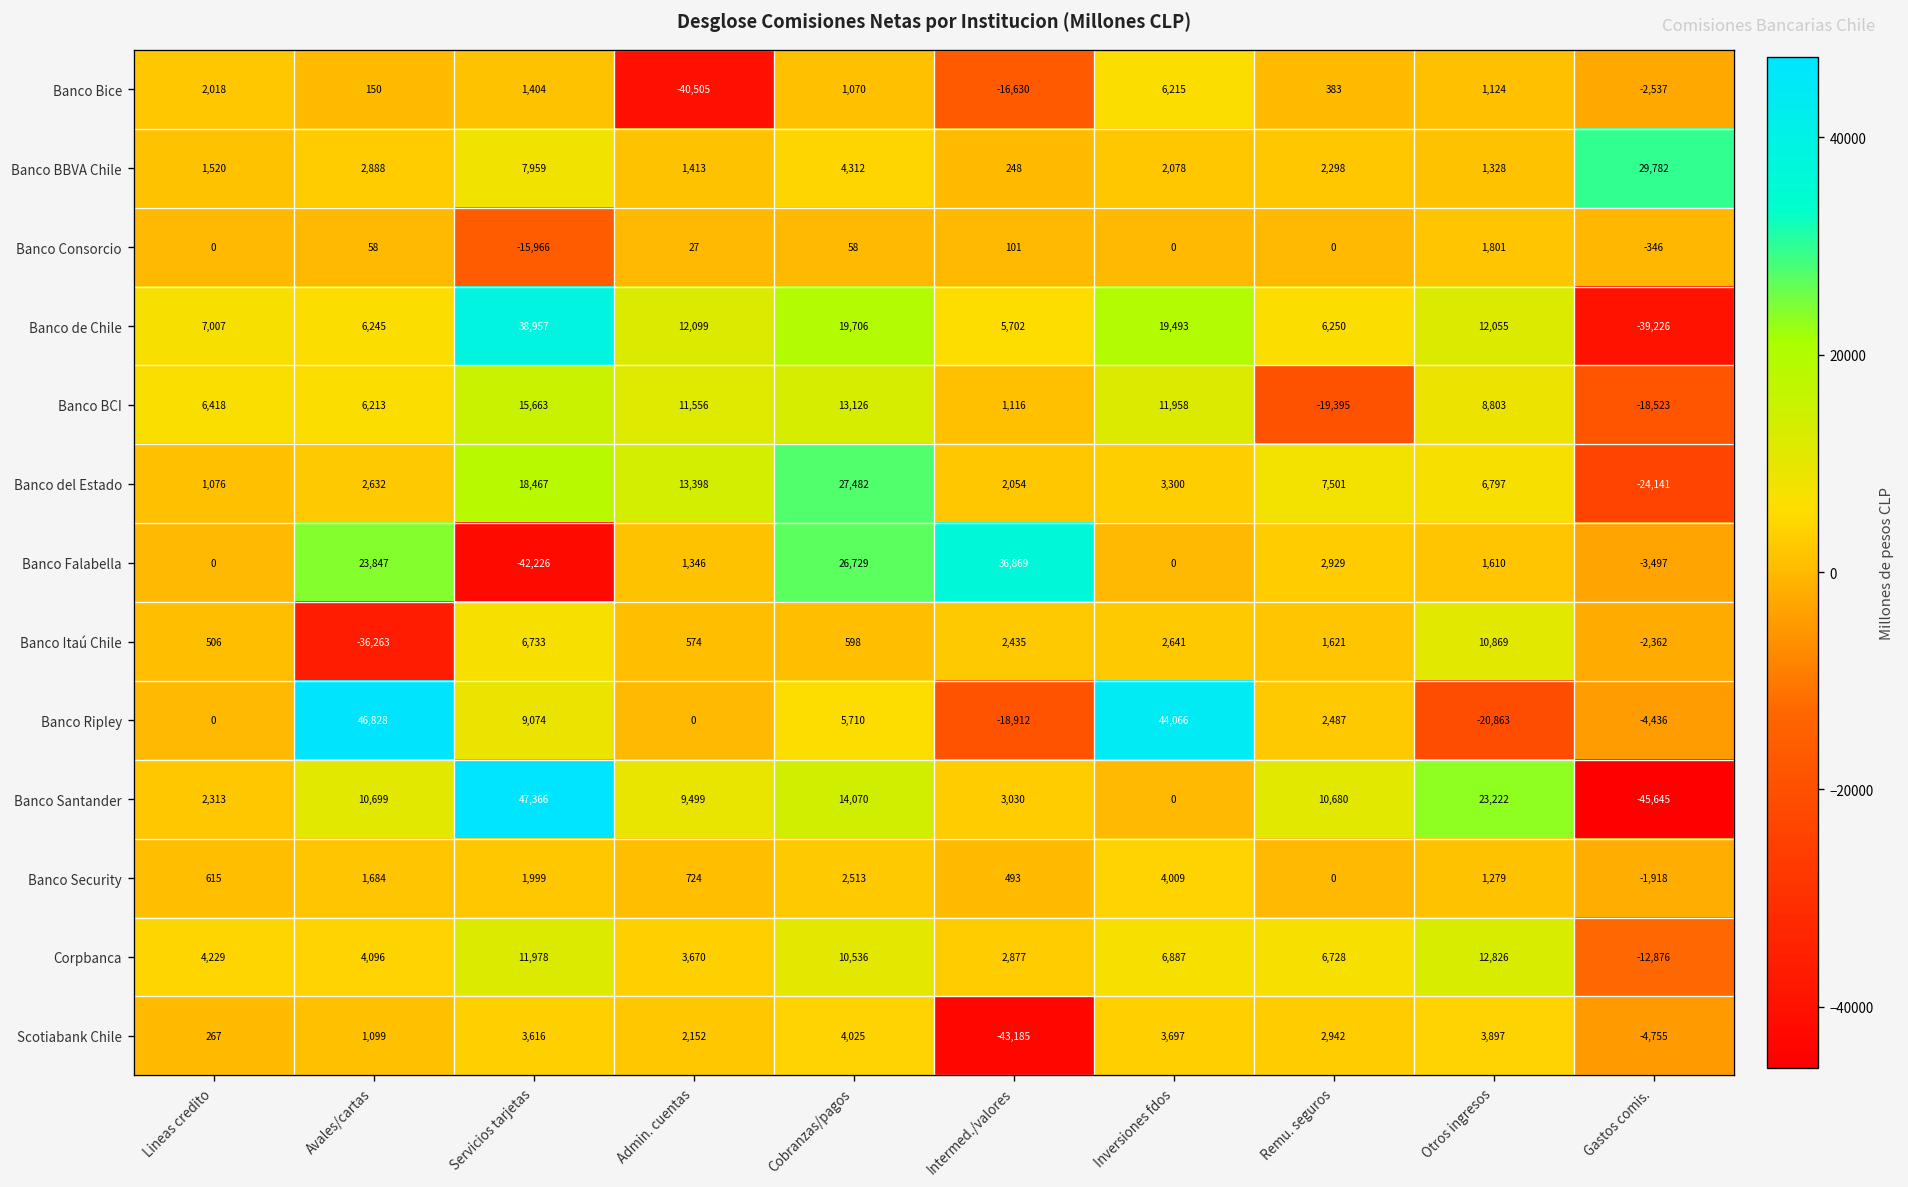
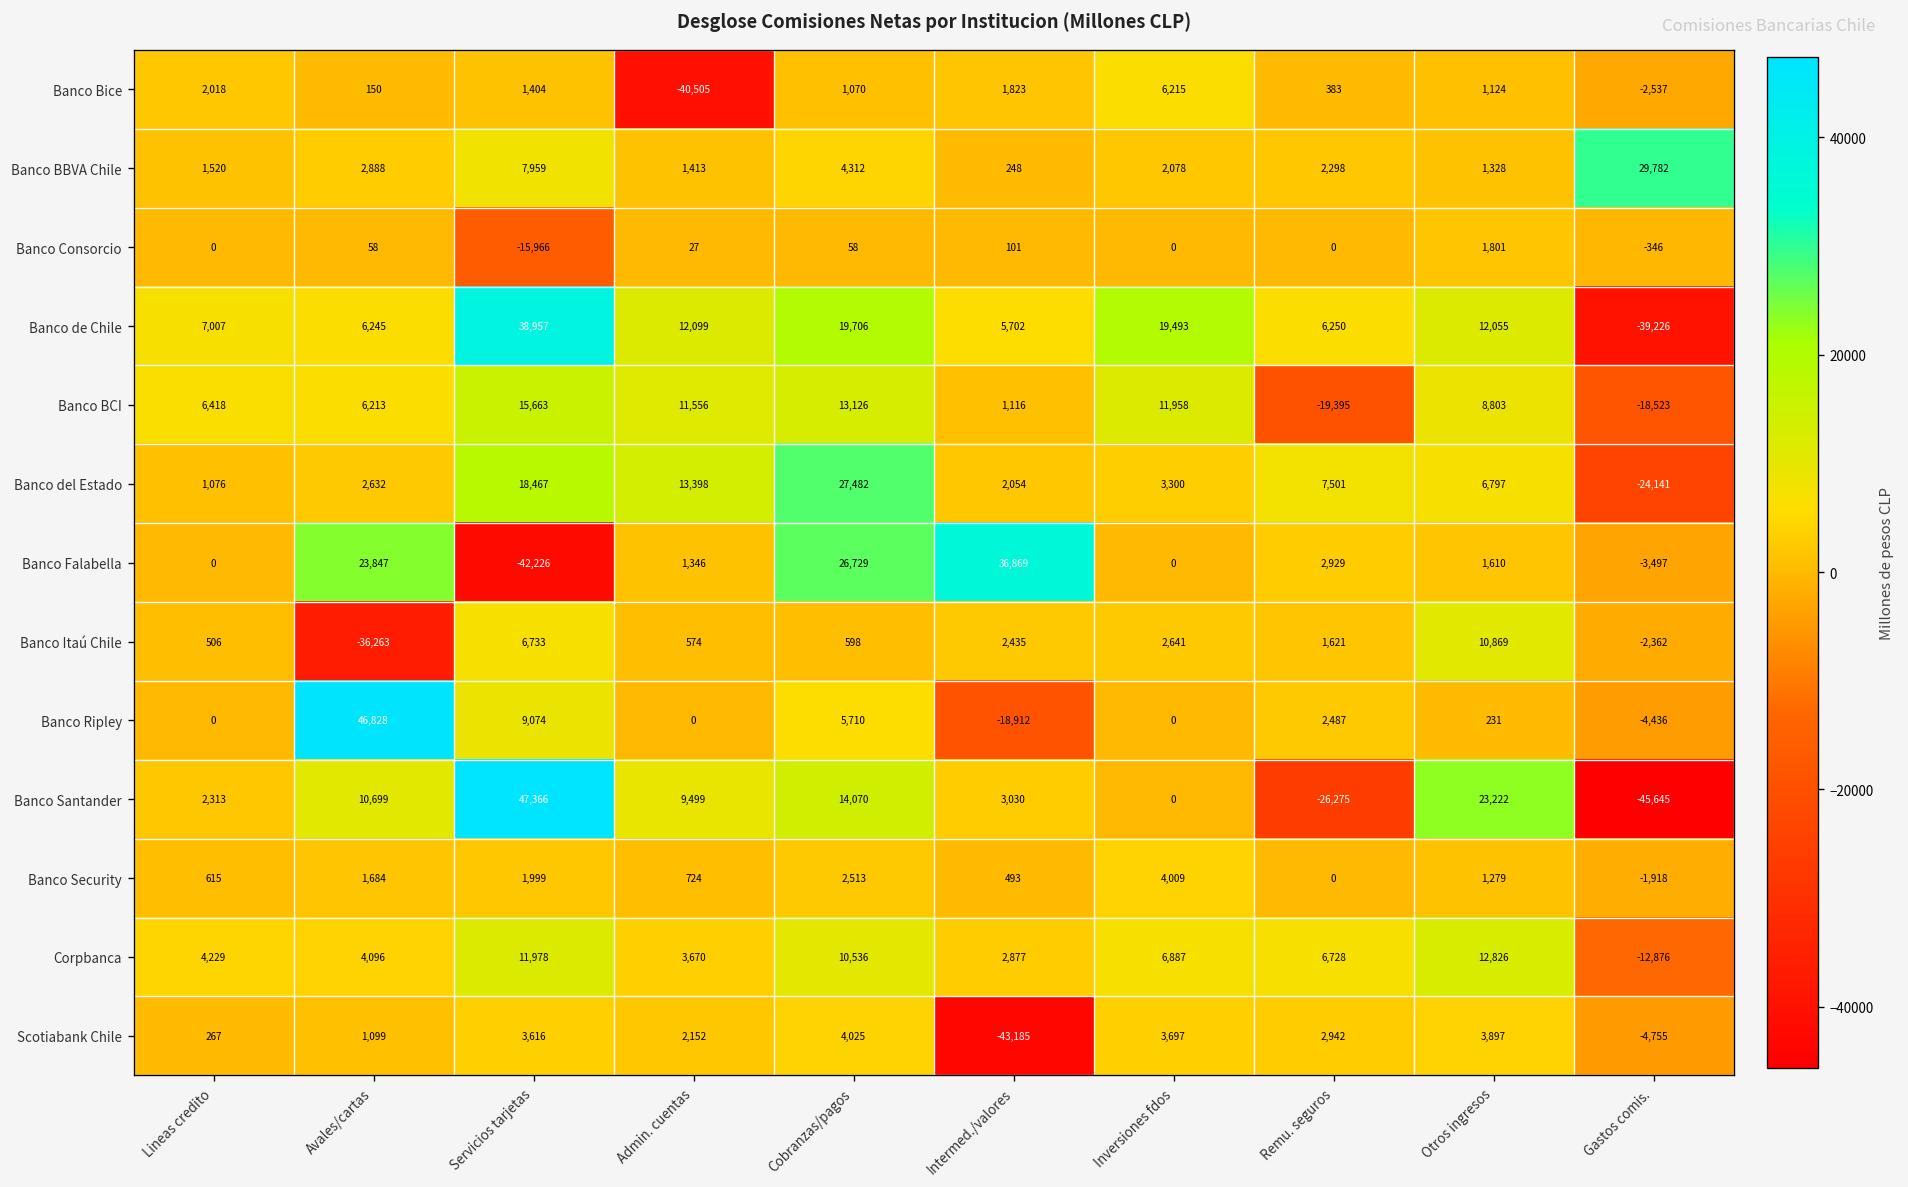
  {
    "Banco Bice": {
      "Lineas credito": "2,018",
      "Avales/cartas": "150",
      "Servicios tarjetas": "1,404",
      "Admin. cuentas": "-40,505",
      "Cobranzas/pagos": "1,070",
-     "Intermed./valores": "-16,630",
+     "Intermed./valores": "1,823",
      "Inversiones fdos": "6,215",
      "Remu. seguros": "383",
      "Otros ingresos": "1,124",
      "Gastos comis.": "-2,537"
    },
    "Banco BBVA Chile": {
      "Lineas credito": "1,520",
      "Avales/cartas": "2,888",
      "Servicios tarjetas": "7,959",
      "Admin. cuentas": "1,413",
      "Cobranzas/pagos": "4,312",
      "Intermed./valores": "248",
      "Inversiones fdos": "2,078",
      "Remu. seguros": "2,298",
      "Otros ingresos": "1,328",
      "Gastos comis.": "29,782"
    },
    "Banco Consorcio": {
      "Lineas credito": "0",
      "Avales/cartas": "58",
      "Servicios tarjetas": "-15,966",
      "Admin. cuentas": "27",
      "Cobranzas/pagos": "58",
      "Intermed./valores": "101",
      "Inversiones fdos": "0",
      "Remu. seguros": "0",
      "Otros ingresos": "1,801",
      "Gastos comis.": "-346"
    },
    "Banco de Chile": {
      "Lineas credito": "7,007",
      "Avales/cartas": "6,245",
      "Servicios tarjetas": "38,957",
      "Admin. cuentas": "12,099",
      "Cobranzas/pagos": "19,706",
      "Intermed./valores": "5,702",
      "Inversiones fdos": "19,493",
      "Remu. seguros": "6,250",
      "Otros ingresos": "12,055",
      "Gastos comis.": "-39,226"
    },
    "Banco BCI": {
      "Lineas credito": "6,418",
      "Avales/cartas": "6,213",
      "Servicios tarjetas": "15,663",
      "Admin. cuentas": "11,556",
      "Cobranzas/pagos": "13,126",
      "Intermed./valores": "1,116",
      "Inversiones fdos": "11,958",
      "Remu. seguros": "-19,395",
      "Otros ingresos": "8,803",
      "Gastos comis.": "-18,523"
    },
    "Banco del Estado": {
      "Lineas credito": "1,076",
      "Avales/cartas": "2,632",
      "Servicios tarjetas": "18,467",
      "Admin. cuentas": "13,398",
      "Cobranzas/pagos": "27,482",
      "Intermed./valores": "2,054",
      "Inversiones fdos": "3,300",
      "Remu. seguros": "7,501",
      "Otros ingresos": "6,797",
      "Gastos comis.": "-24,141"
    },
    "Banco Falabella": {
      "Lineas credito": "0",
      "Avales/cartas": "23,847",
      "Servicios tarjetas": "-42,226",
      "Admin. cuentas": "1,346",
      "Cobranzas/pagos": "26,729",
      "Intermed./valores": "36,869",
      "Inversiones fdos": "0",
      "Remu. seguros": "2,929",
      "Otros ingresos": "1,610",
      "Gastos comis.": "-3,497"
    },
    "Banco Itaú Chile": {
      "Lineas credito": "506",
      "Avales/cartas": "-36,263",
      "Servicios tarjetas": "6,733",
      "Admin. cuentas": "574",
      "Cobranzas/pagos": "598",
      "Intermed./valores": "2,435",
      "Inversiones fdos": "2,641",
      "Remu. seguros": "1,621",
      "Otros ingresos": "10,869",
      "Gastos comis.": "-2,362"
    },
    "Banco Ripley": {
      "Lineas credito": "0",
      "Avales/cartas": "46,828",
      "Servicios tarjetas": "9,074",
      "Admin. cuentas": "0",
      "Cobranzas/pagos": "5,710",
      "Intermed./valores": "-18,912",
-     "Inversiones fdos": "44,066",
+     "Inversiones fdos": "0",
      "Remu. seguros": "2,487",
-     "Otros ingresos": "-20,863",
+     "Otros ingresos": "231",
      "Gastos comis.": "-4,436"
    },
    "Banco Santander": {
      "Lineas credito": "2,313",
      "Avales/cartas": "10,699",
      "Servicios tarjetas": "47,366",
      "Admin. cuentas": "9,499",
      "Cobranzas/pagos": "14,070",
      "Intermed./valores": "3,030",
      "Inversiones fdos": "0",
-     "Remu. seguros": "10,680",
+     "Remu. seguros": "-26,275",
      "Otros ingresos": "23,222",
      "Gastos comis.": "-45,645"
    },
    "Banco Security": {
      "Lineas credito": "615",
      "Avales/cartas": "1,684",
      "Servicios tarjetas": "1,999",
      "Admin. cuentas": "724",
      "Cobranzas/pagos": "2,513",
      "Intermed./valores": "493",
      "Inversiones fdos": "4,009",
      "Remu. seguros": "0",
      "Otros ingresos": "1,279",
      "Gastos comis.": "-1,918"
    },
    "Corpbanca": {
      "Lineas credito": "4,229",
      "Avales/cartas": "4,096",
      "Servicios tarjetas": "11,978",
      "Admin. cuentas": "3,670",
      "Cobranzas/pagos": "10,536",
      "Intermed./valores": "2,877",
      "Inversiones fdos": "6,887",
      "Remu. seguros": "6,728",
      "Otros ingresos": "12,826",
      "Gastos comis.": "-12,876"
    },
    "Scotiabank Chile": {
      "Lineas credito": "267",
      "Avales/cartas": "1,099",
      "Servicios tarjetas": "3,616",
      "Admin. cuentas": "2,152",
      "Cobranzas/pagos": "4,025",
      "Intermed./valores": "-43,185",
      "Inversiones fdos": "3,697",
      "Remu. seguros": "2,942",
      "Otros ingresos": "3,897",
      "Gastos comis.": "-4,755"
    }
  }
